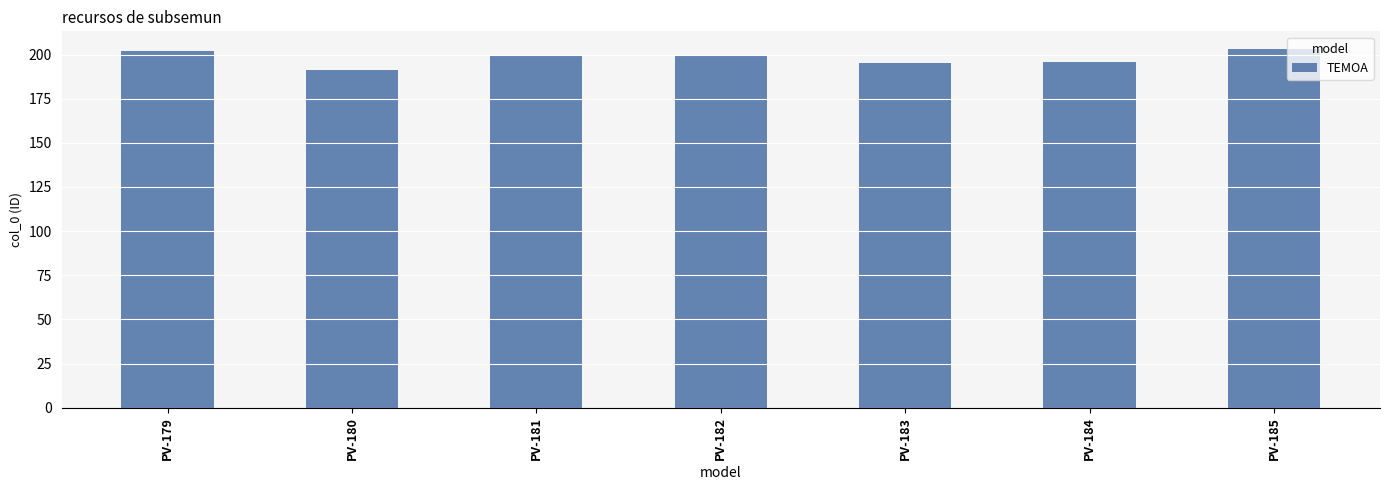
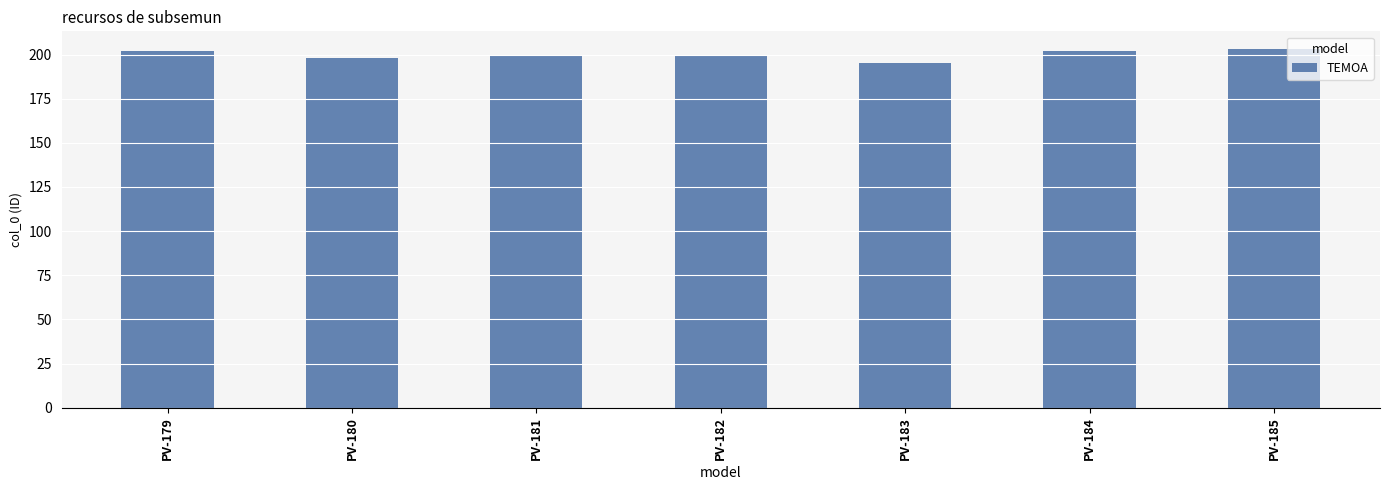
  {
    "PV-179": 202,
-   "PV-180": 191,
+   "PV-180": 198,
    "PV-181": 199,
    "PV-182": 200,
    "PV-183": 195,
-   "PV-184": 196,
+   "PV-184": 202,
    "PV-185": 203
  }
